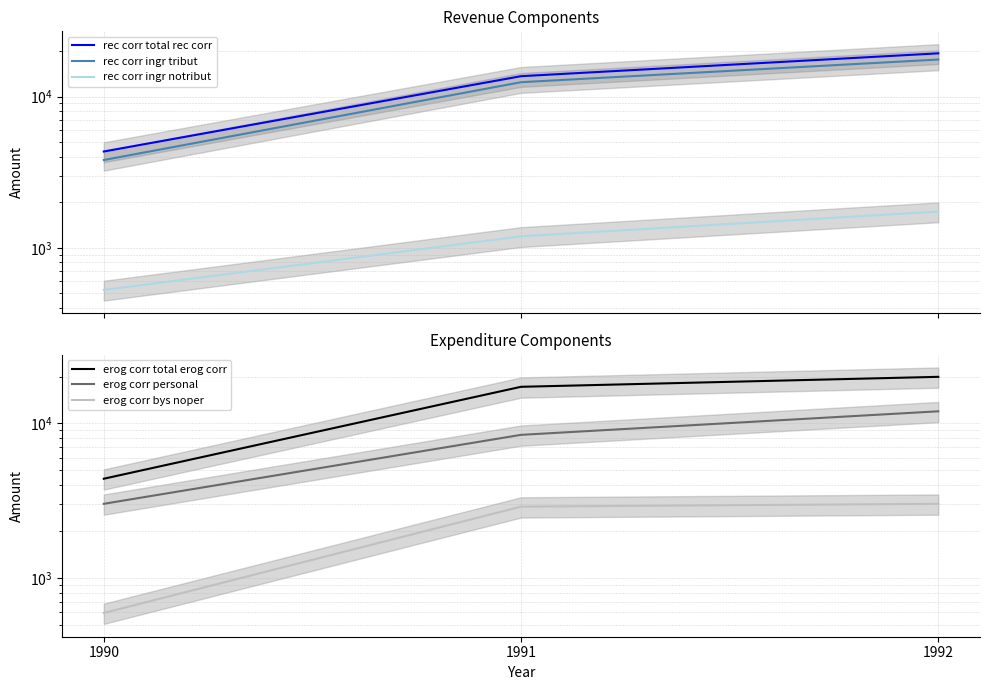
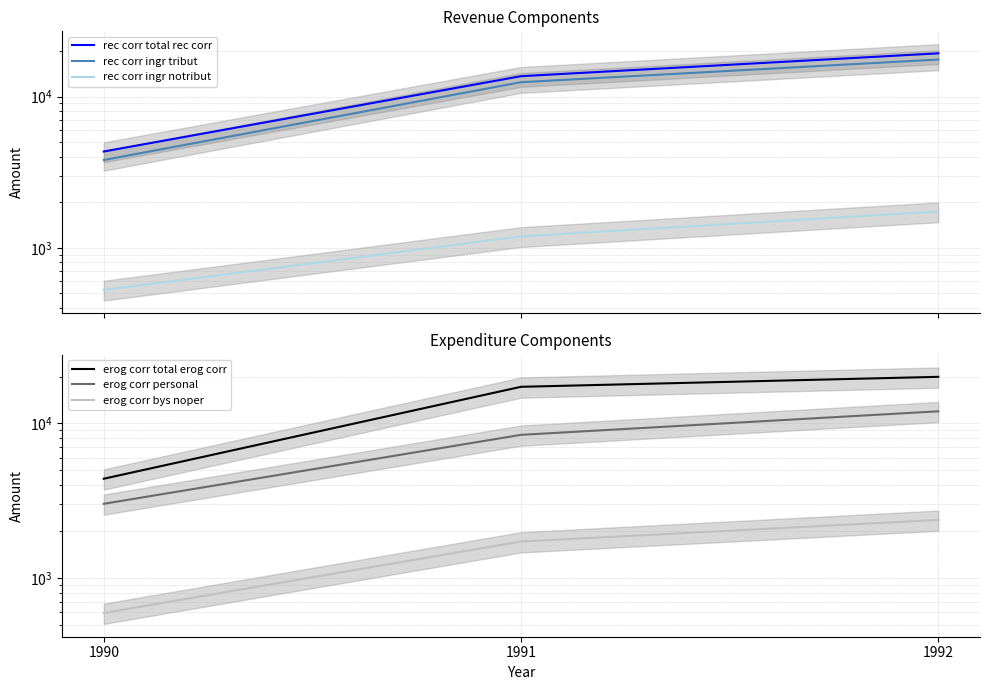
  {
    "Expenditure Components": {
      "erog corr total erog corr": {
        "1990": 4400,
        "1991": 17000,
        "1992": 20000
      },
      "erog corr bys noper": {
        "1990": 590,
-       "1991": 2900,
-       "1992": 3000
+       "1991": 1700,
+       "1992": 2400
      }
    }
  }
